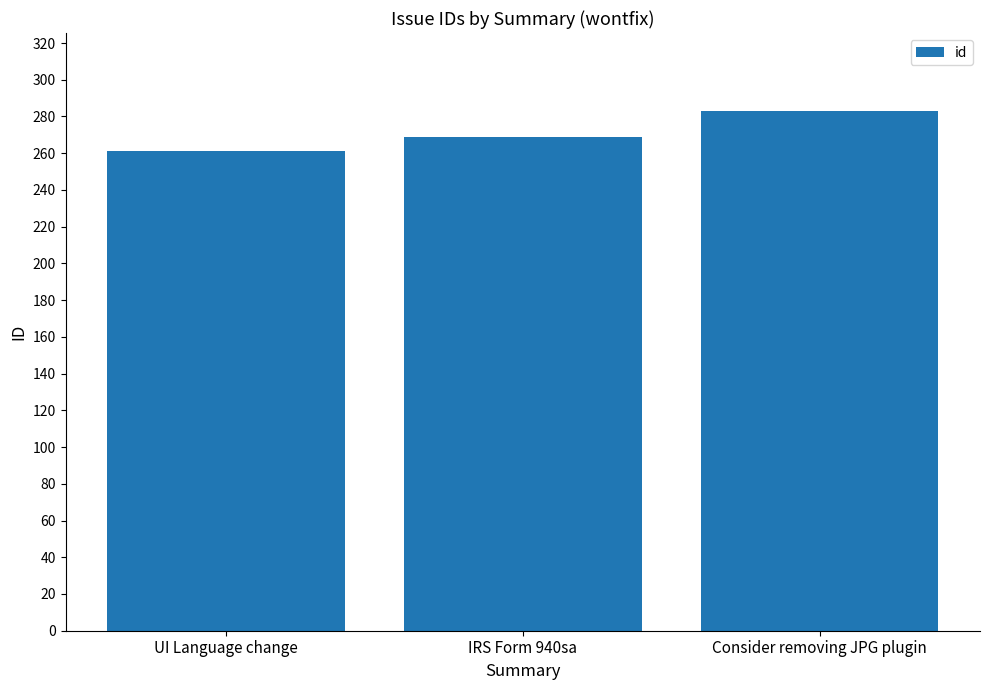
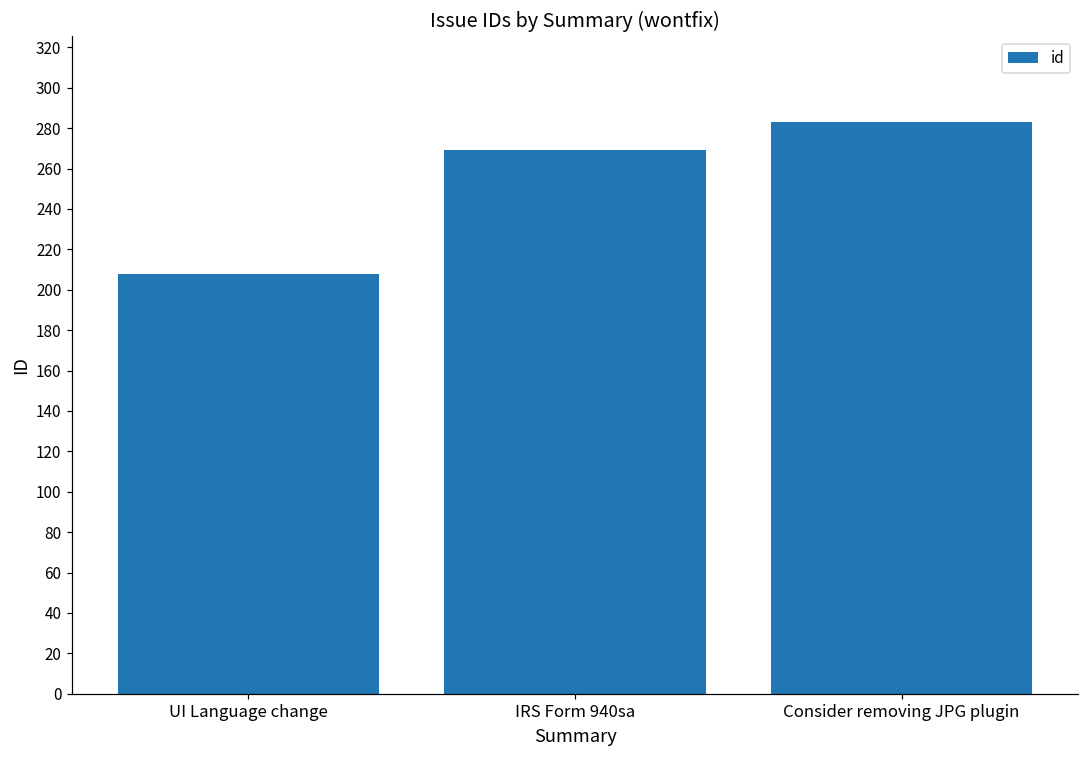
  {
-   "UI Language change": 261,
+   "UI Language change": 208,
    "IRS Form 940sa": 269,
    "Consider removing JPG plugin": 283
  }
